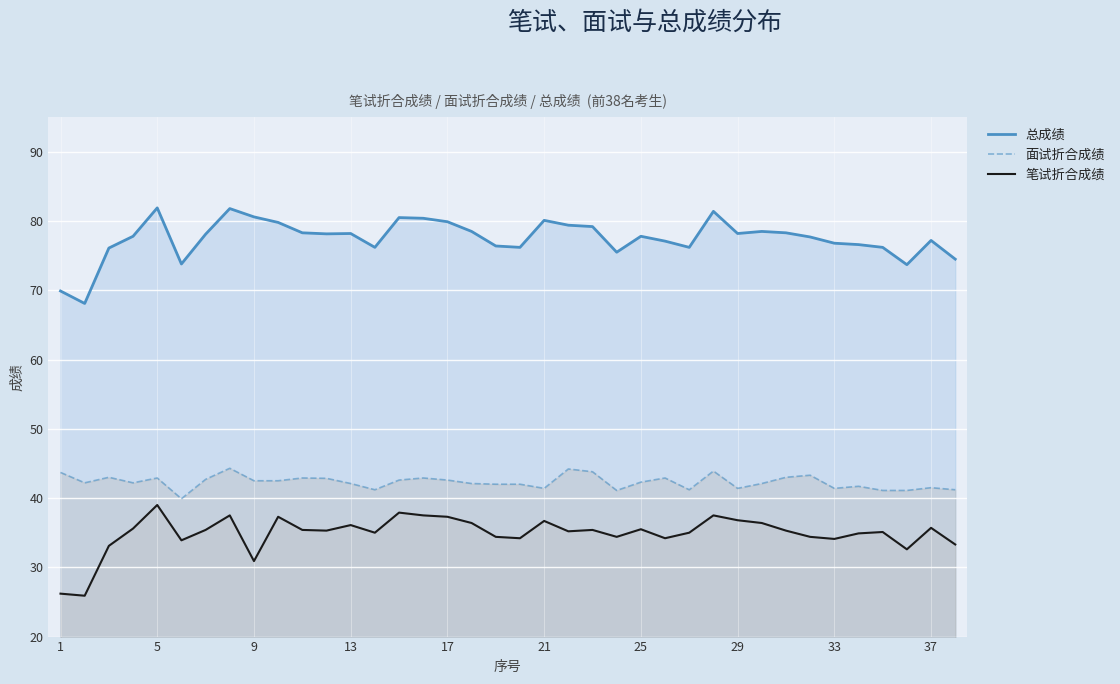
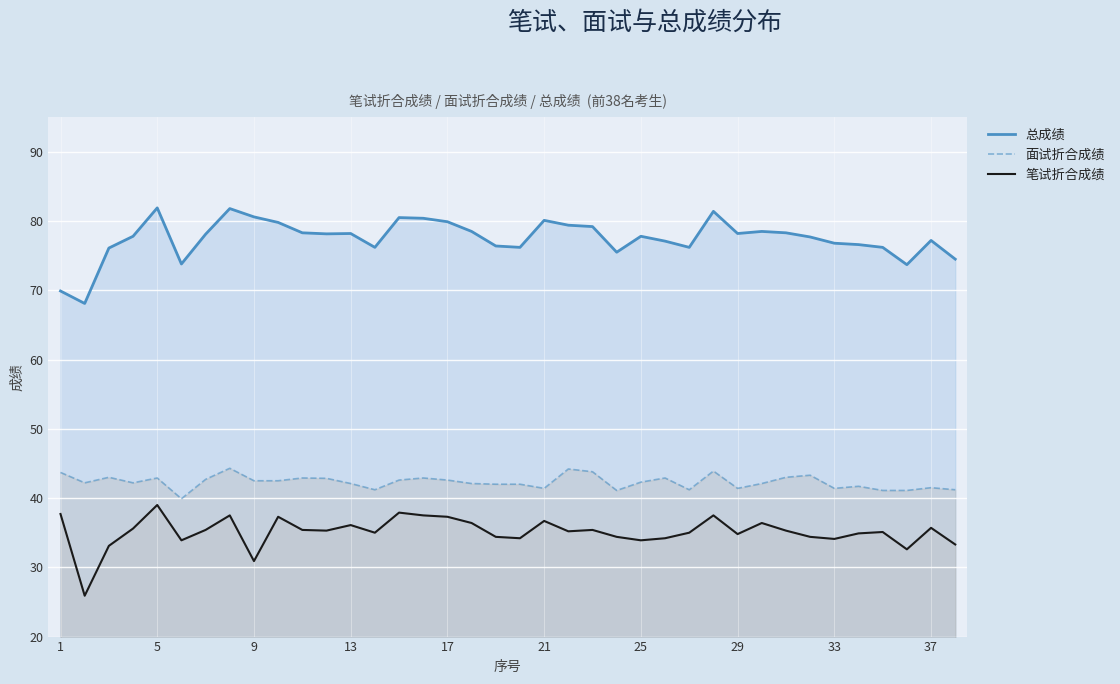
  {
    "笔试折合成绩": {
-     "1": 26,
+     "1": 38,
      "5": 39,
      "9": 31,
      "13": 36,
      "17": 37,
      "21": 37,
-     "25": 36,
-     "29": 37,
+     "25": 34,
+     "29": 35,
      "33": 34,
      "37": 36
    }
  }
